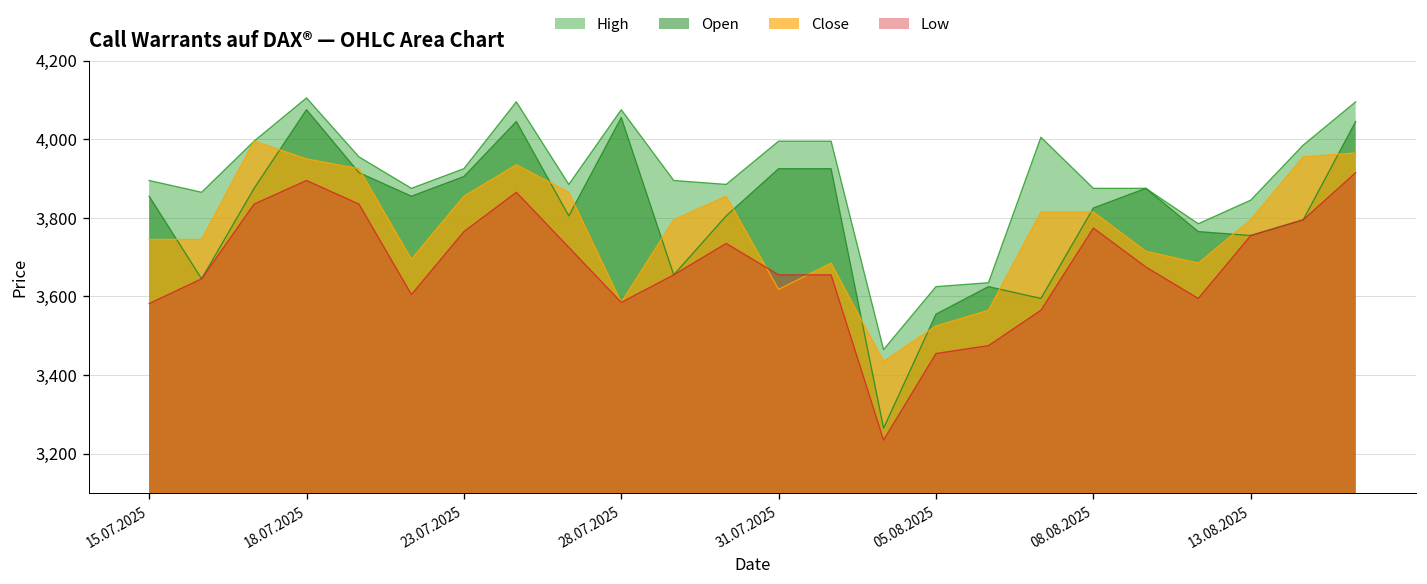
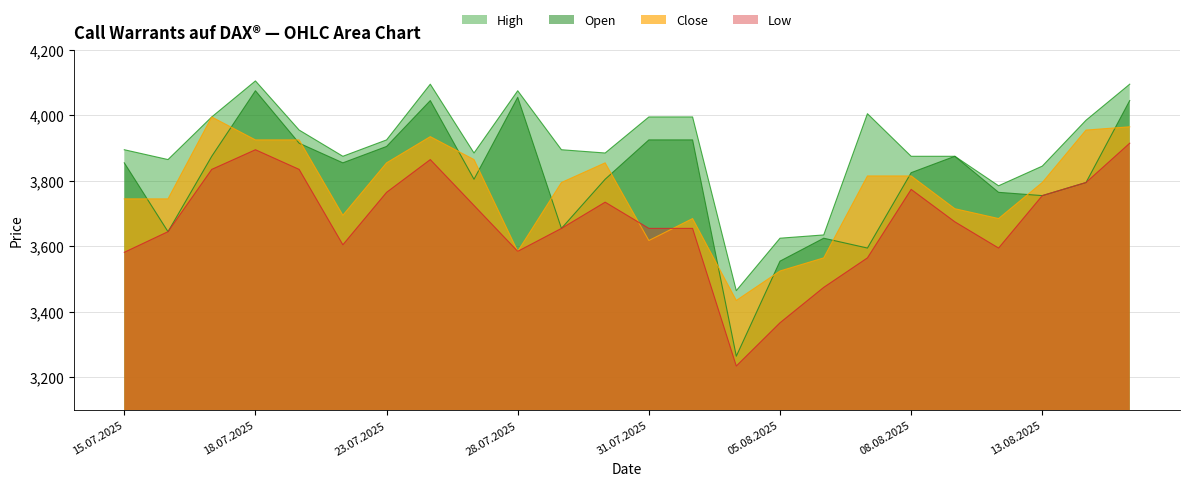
  {
    "Close": {
      "15.07.2025": "3,750",
-     "18.07.2025": "3,950",
+     "18.07.2025": "3,930",
      "23.07.2025": "3,860",
      "31.07.2025": "3,620",
      "05.08.2025": "3,530",
      "08.08.2025": "3,820",
      "13.08.2025": "3,800"
    },
    "Low": {
      "15.07.2025": "3,580",
      "18.07.2025": "3,900",
      "23.07.2025": "3,770",
      "31.07.2025": "3,660",
-     "05.08.2025": "3,460",
+     "05.08.2025": "3,370",
      "08.08.2025": "3,770"
    }
  }
